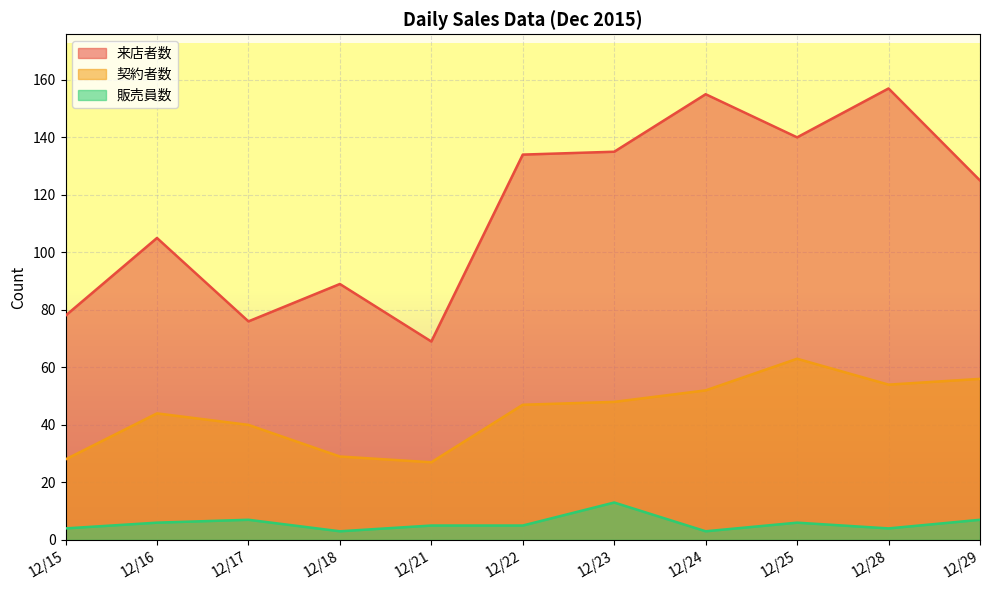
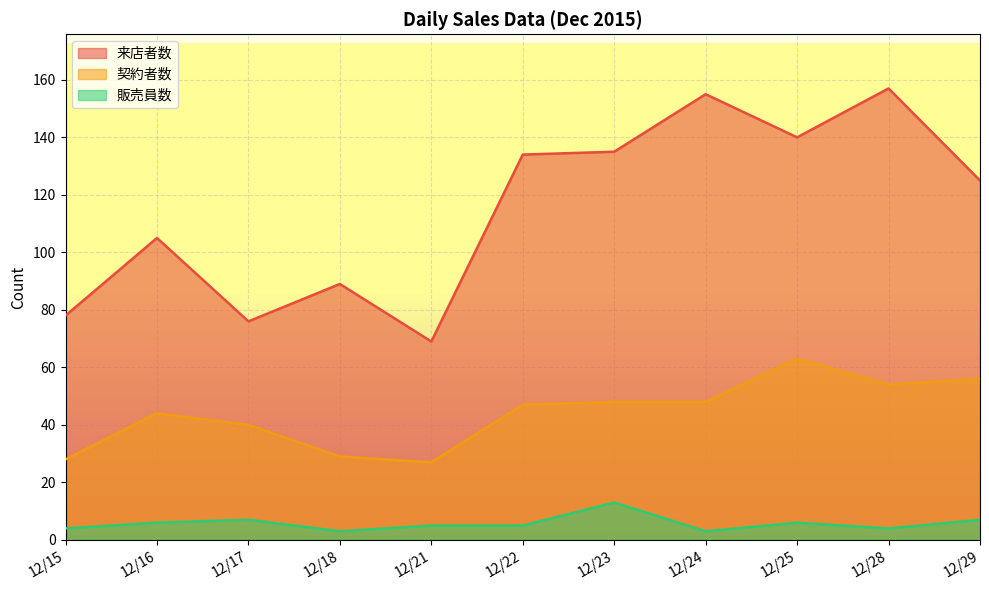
  {
    "来店者数": {
      "12/15": 78,
      "12/16": 105,
      "12/17": 76,
      "12/18": 89,
      "12/21": 69,
      "12/22": 134,
      "12/23": 135,
      "12/24": 155,
      "12/25": 140,
      "12/28": 157,
      "12/29": 125
    },
    "契約者数": {
      "12/15": 28,
      "12/16": 44,
      "12/17": 40,
      "12/18": 29,
      "12/21": 27,
      "12/22": 47,
      "12/23": 48,
-     "12/24": 52,
+     "12/24": 48,
      "12/25": 63,
      "12/28": 54,
      "12/29": 56
    },
    "販売員数": {
      "12/15": 4,
      "12/16": 6,
      "12/17": 7,
      "12/18": 3,
      "12/21": 5,
      "12/22": 5,
      "12/23": 13,
      "12/24": 3,
      "12/25": 6,
      "12/28": 4,
      "12/29": 7
    }
  }
